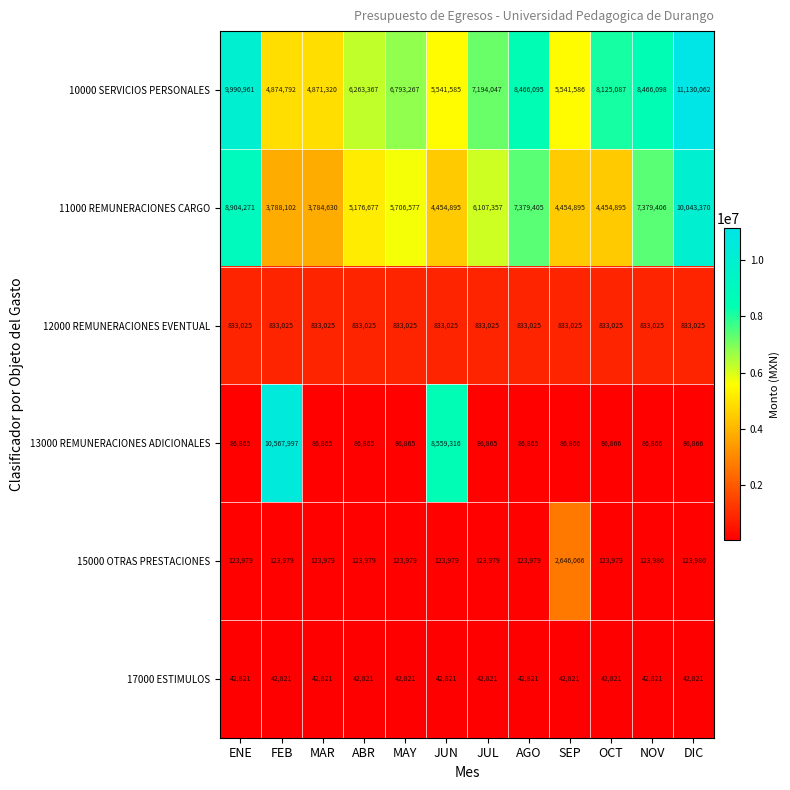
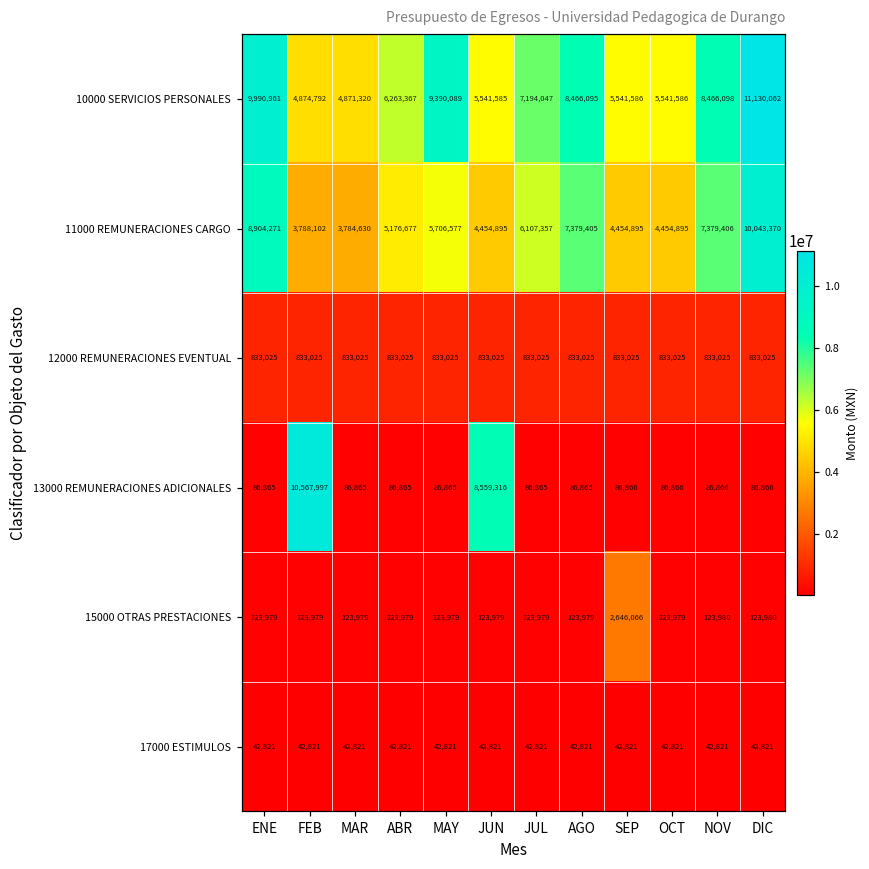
  {
    "10000 SERVICIOS PERSONALES": {
      "ENE": "9,990,961",
      "FEB": "4,874,792",
      "MAR": "4,871,320",
      "ABR": "6,263,367",
-     "MAY": "6,793,267",
+     "MAY": "9,390,089",
      "JUN": "5,541,585",
      "JUL": "7,194,047",
      "AGO": "8,466,095",
      "SEP": "5,541,586",
-     "OCT": "8,125,087",
+     "OCT": "5,541,586",
      "NOV": "8,466,098",
      "DIC": "11,130,062"
    },
    "11000 REMUNERACIONES CARGO": {
      "ENE": "8,904,271",
      "FEB": "3,788,102",
      "MAR": "3,784,630",
      "ABR": "5,176,677",
      "MAY": "5,706,577",
      "JUN": "4,454,895",
      "JUL": "6,107,357",
      "AGO": "7,379,405",
      "SEP": "4,454,895",
      "OCT": "4,454,895",
      "NOV": "7,379,406",
      "DIC": "10,043,370"
    },
    "12000 REMUNERACIONES EVENTUAL": {
      "ENE": "833,025",
      "FEB": "833,025",
      "MAR": "833,025",
      "ABR": "833,025",
      "MAY": "833,025",
      "JUN": "833,025",
      "JUL": "833,025",
      "AGO": "833,025",
      "SEP": "833,025",
      "OCT": "833,025",
      "NOV": "833,025",
      "DIC": "833,025"
    },
    "13000 REMUNERACIONES ADICIONALES": {
      "ENE": "86,865",
      "FEB": "10,567,997",
      "MAR": "86,865",
      "ABR": "86,865",
      "MAY": "86,865",
      "JUN": "8,559,316",
      "JUL": "86,865",
      "AGO": "86,865",
      "SEP": "86,866",
      "OCT": "86,866",
      "NOV": "86,866",
      "DIC": "86,866"
    },
    "15000 OTRAS PRESTACIONES": {
      "ENE": "123,979",
      "FEB": "123,979",
      "MAR": "123,979",
      "ABR": "123,979",
      "MAY": "123,979",
      "JUN": "123,979",
      "JUL": "123,979",
      "AGO": "123,979",
      "SEP": "2,646,066",
      "OCT": "123,979",
      "NOV": "123,980",
      "DIC": "123,980"
    },
    "17000 ESTIMULOS": {
      "ENE": "42,821",
      "FEB": "42,821",
      "MAR": "42,821",
      "ABR": "42,821",
      "MAY": "42,821",
      "JUN": "42,821",
      "JUL": "42,821",
      "AGO": "42,821",
      "SEP": "42,821",
      "OCT": "42,821",
      "NOV": "42,821",
      "DIC": "42,821"
    }
  }
